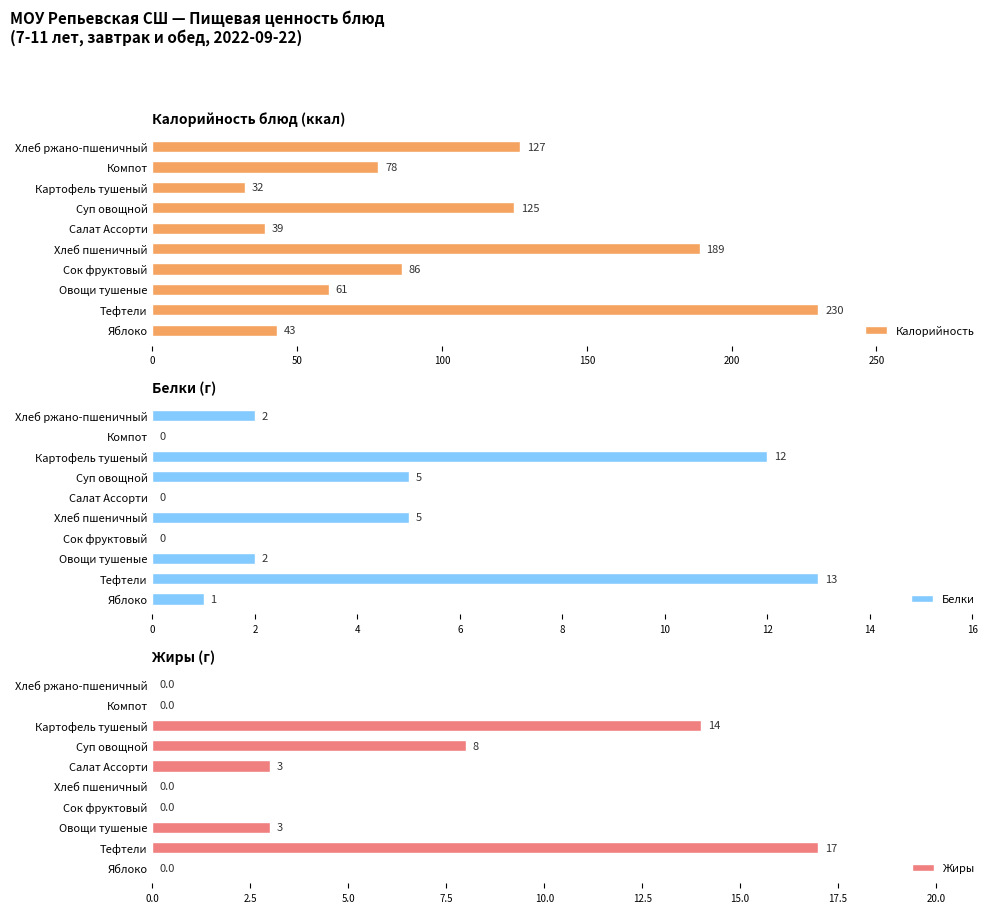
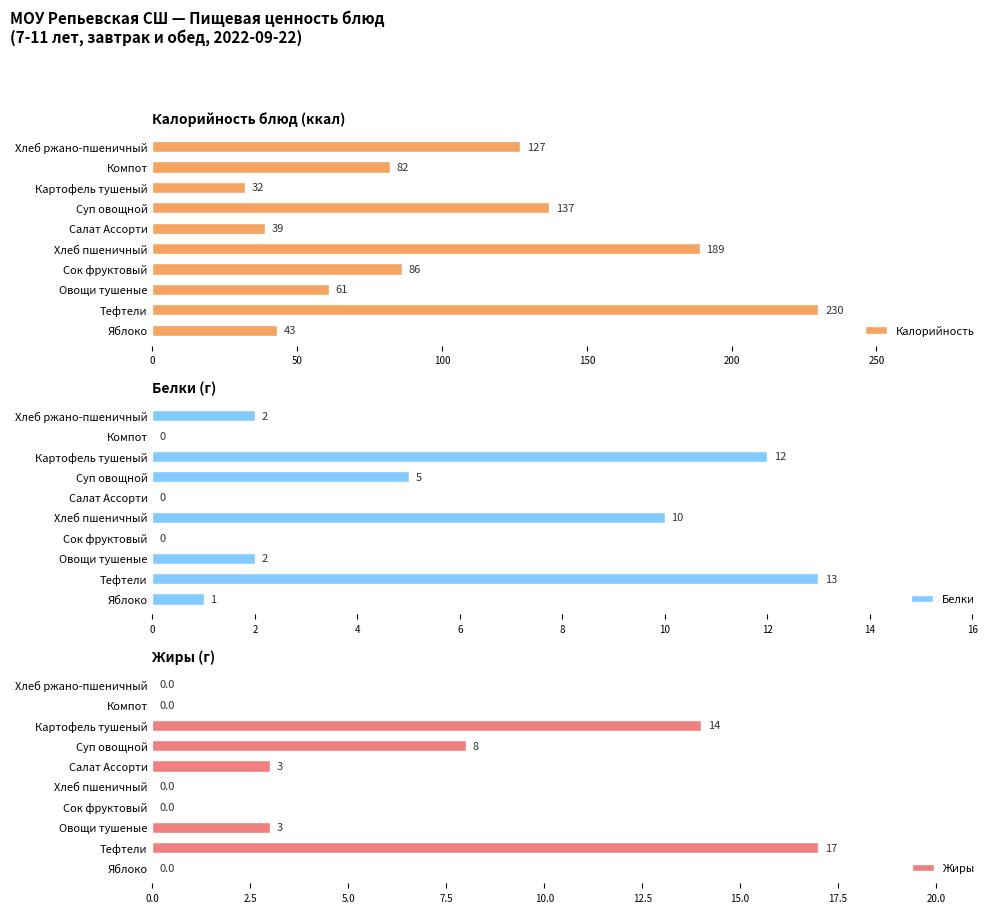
  {
    "Калорийность блюд (ккал)": {
      "Хлеб ржано-пшеничный": 127,
-     "Компот": 78,
+     "Компот": 82,
      "Картофель тушеный": 32,
-     "Суп овощной": 125,
+     "Суп овощной": 137,
      "Салат Ассорти": 39,
      "Хлеб пшеничный": 189,
      "Сок фруктовый": 86,
      "Овощи тушеные": 61,
      "Тефтели": 230,
      "Яблоко": 43
    },
    "Белки (г)": {
      "Хлеб ржано-пшеничный": 2,
      "Компот": 0,
      "Картофель тушеный": 12,
      "Суп овощной": 5,
      "Салат Ассорти": 0,
-     "Хлеб пшеничный": 5,
+     "Хлеб пшеничный": 10,
      "Сок фруктовый": 0,
      "Овощи тушеные": 2,
      "Тефтели": 13,
      "Яблоко": 1
    },
    "Жиры (г)": {
      "Хлеб ржано-пшеничный": 0.0,
      "Компот": 0.0,
      "Картофель тушеный": 14,
      "Суп овощной": 8,
      "Салат Ассорти": 3,
      "Хлеб пшеничный": 0.0,
      "Сок фруктовый": 0.0,
      "Овощи тушеные": 3,
      "Тефтели": 17,
      "Яблоко": 0.0
    }
  }
